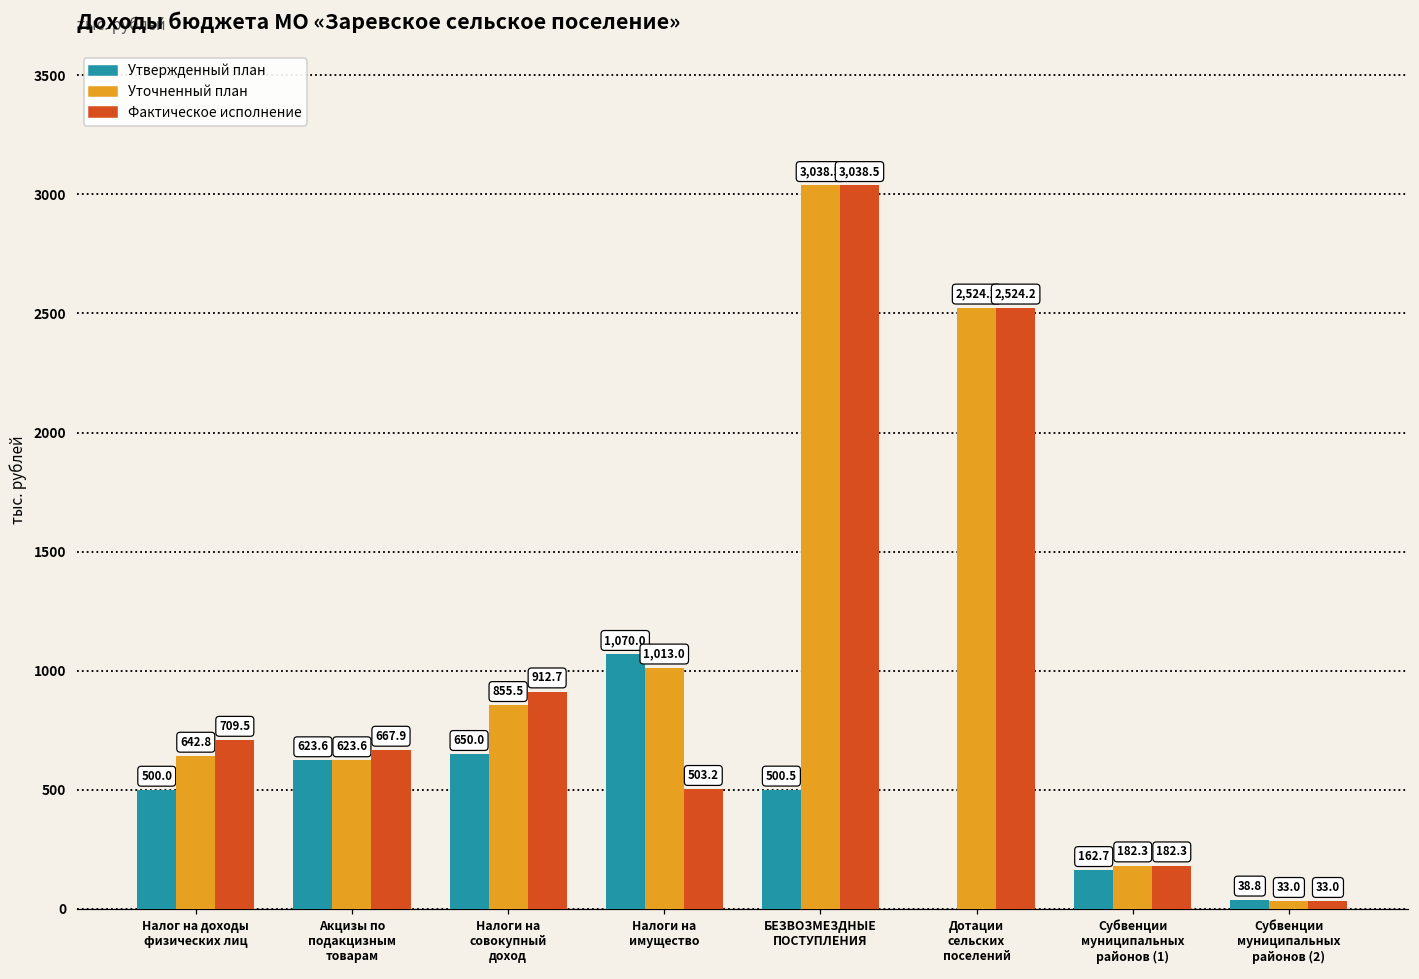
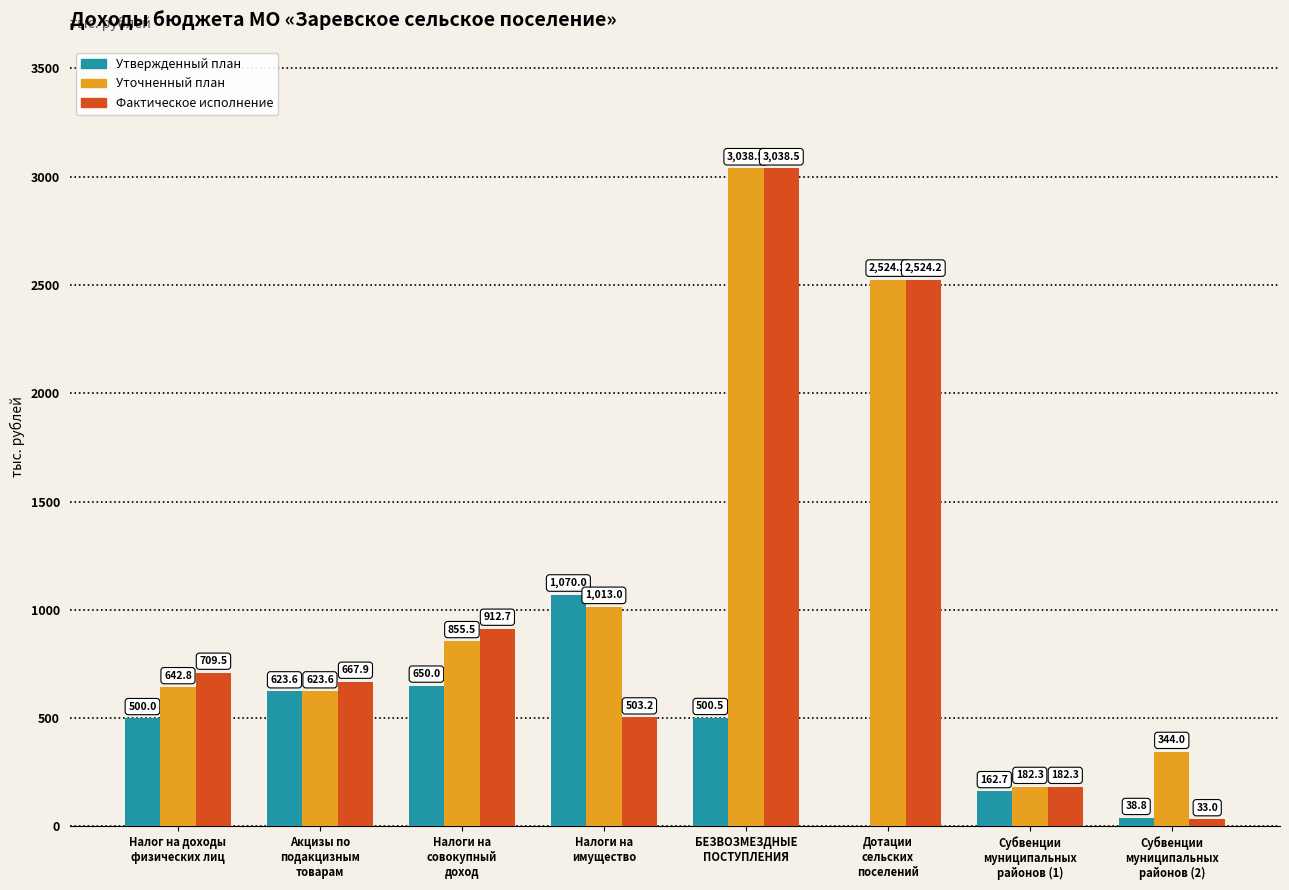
  {
    "Утвержденный план": {
      "Дотации сельских поселений": 0
    },
    "Уточненный план": {
-     "Субвенции муниципальных районов (2)": 33.0
+     "Субвенции муниципальных районов (2)": 344.0
    }
  }
